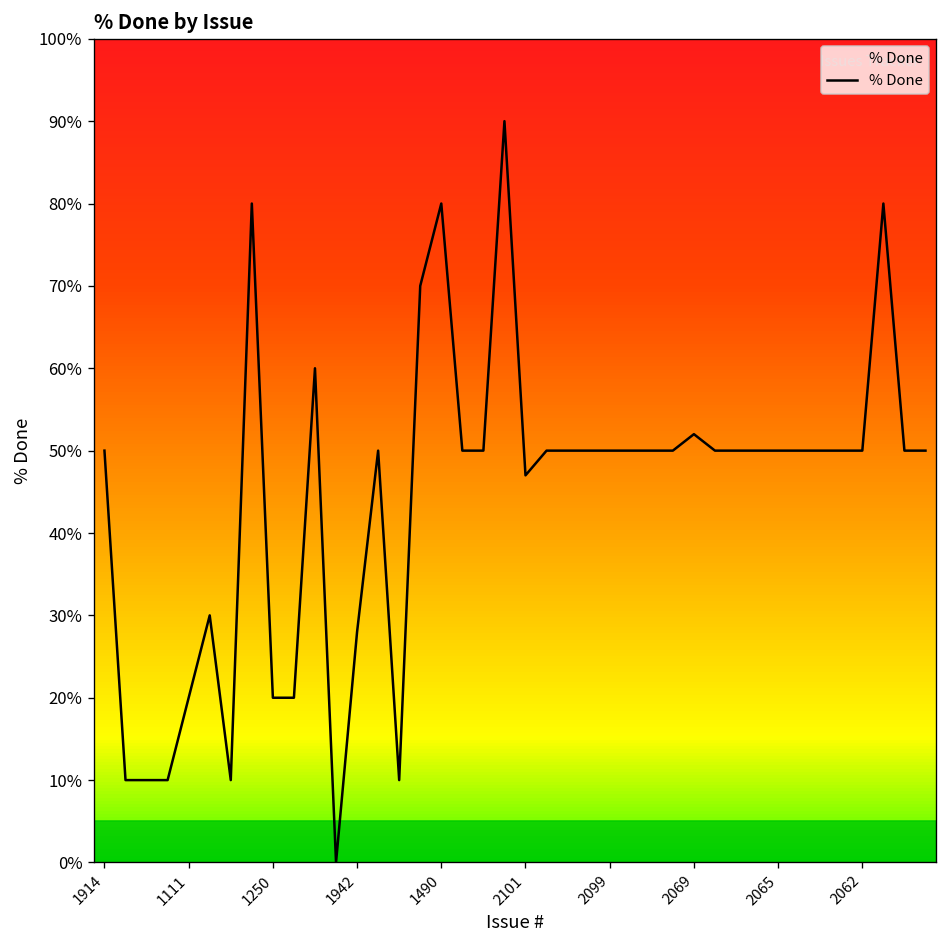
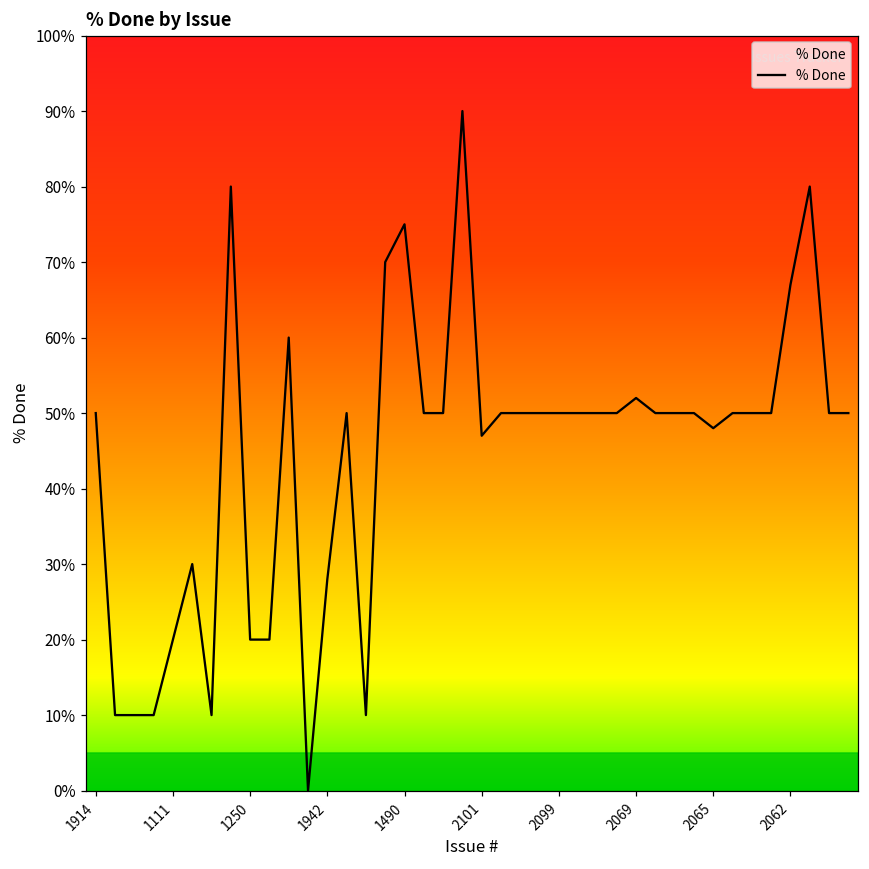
  {
    "1914": "50%",
    "1111": "20%",
    "1250": "20%",
    "1942": "28%",
-   "1490": "80%",
+   "1490": "75%",
    "2101": "47%",
    "2099": "50%",
    "2069": "52%",
-   "2065": "50%",
-   "2062": "50%"
+   "2065": "48%",
+   "2062": "67%"
  }
